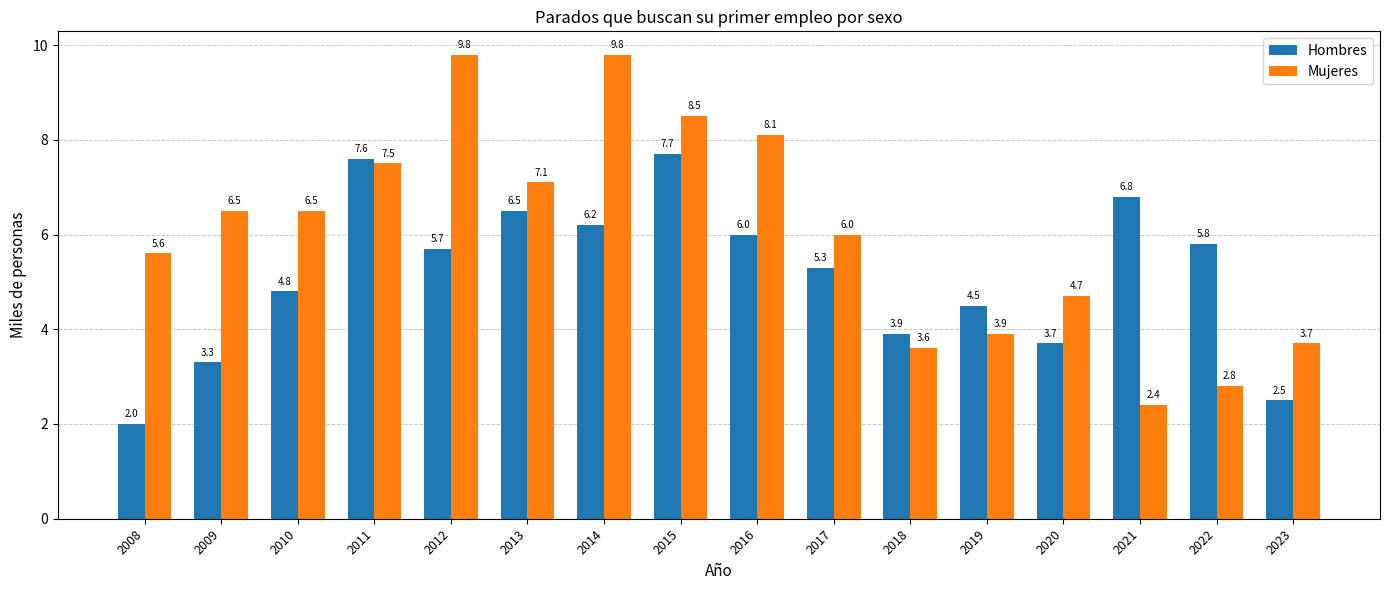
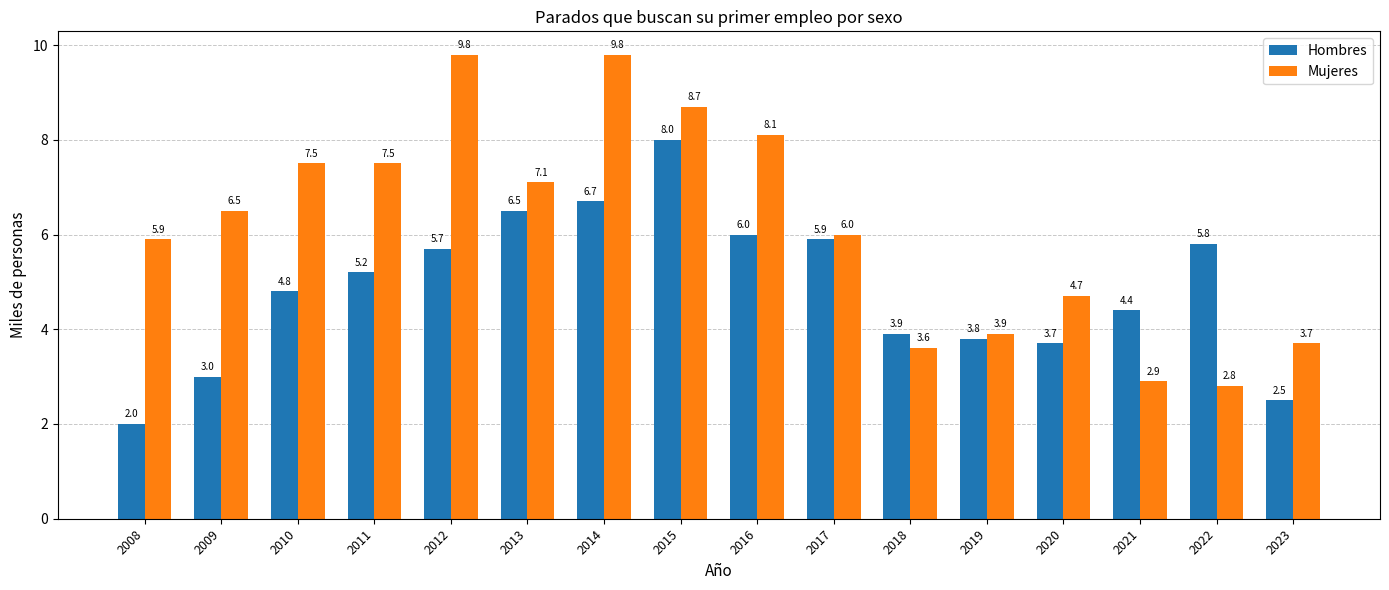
  {
    "Hombres": {
      "2008": 2.0,
-     "2009": 3.3,
+     "2009": 3.0,
      "2010": 4.8,
-     "2011": 7.6,
+     "2011": 5.2,
      "2012": 5.7,
      "2013": 6.5,
-     "2014": 6.2,
-     "2015": 7.7,
+     "2014": 6.7,
+     "2015": 8.0,
      "2016": 6.0,
-     "2017": 5.3,
+     "2017": 5.9,
      "2018": 3.9,
-     "2019": 4.5,
+     "2019": 3.8,
      "2020": 3.7,
-     "2021": 6.8,
+     "2021": 4.4,
      "2022": 5.8,
      "2023": 2.5
    },
    "Mujeres": {
-     "2008": 5.6,
+     "2008": 5.9,
      "2009": 6.5,
-     "2010": 6.5,
+     "2010": 7.5,
      "2011": 7.5,
      "2012": 9.8,
      "2013": 7.1,
      "2014": 9.8,
-     "2015": 8.5,
+     "2015": 8.7,
      "2016": 8.1,
      "2017": 6.0,
      "2018": 3.6,
      "2019": 3.9,
      "2020": 4.7,
-     "2021": 2.4,
+     "2021": 2.9,
      "2022": 2.8,
      "2023": 3.7
    }
  }
